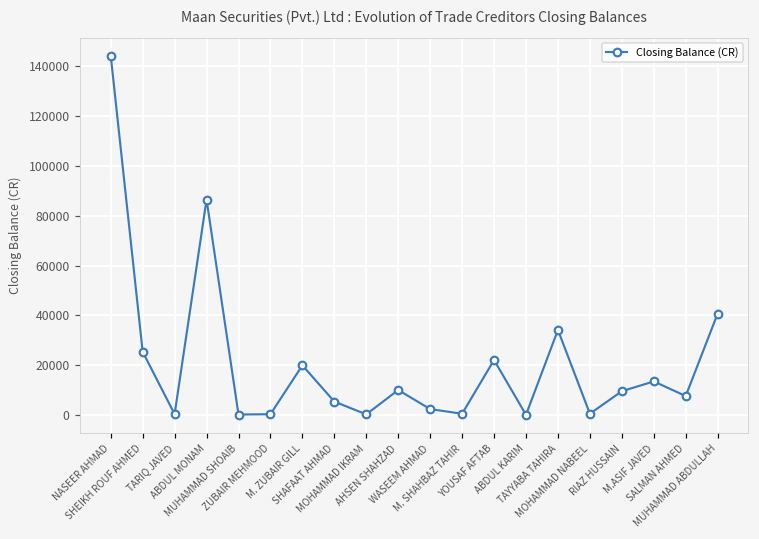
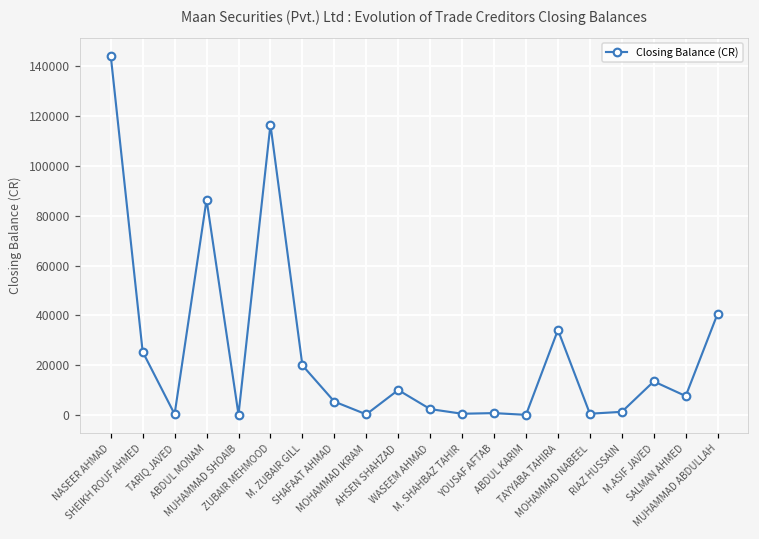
  {
    "NASEER AHMAD": 144000,
    "SHEIKH ROUF AHMED": 25000,
    "TARIQ JAVED": 0,
    "ABDUL MONAM": 87000,
    "MUHAMMAD SHOAIB": 0,
-   "ZUBAIR MEHMOOD": 0,
+   "ZUBAIR MEHMOOD": 117000,
    "M. ZUBAIR GILL": 20000,
    "SHAFAAT AHMAD": 5000,
    "MOHAMMAD IKRAM": 0,
    "AHSEN SHAHZAD": 10000,
    "WASEEM AHMAD": 2000,
    "M. SHAHBAZ TAHIR": 1000,
-   "YOUSAF AFTAB": 22000,
+   "YOUSAF AFTAB": 1000,
    "ABDUL KARIM": 0,
    "TAYYABA TAHIRA": 34000,
    "MOHAMMAD NABEEL": 1000,
-   "RIAZ HUSSAIN": 10000,
+   "RIAZ HUSSAIN": 1000,
    "M.ASIF JAVED": 13000,
    "SALMAN AHMED": 8000,
    "MUHAMMAD ABDULLAH": 41000
  }
